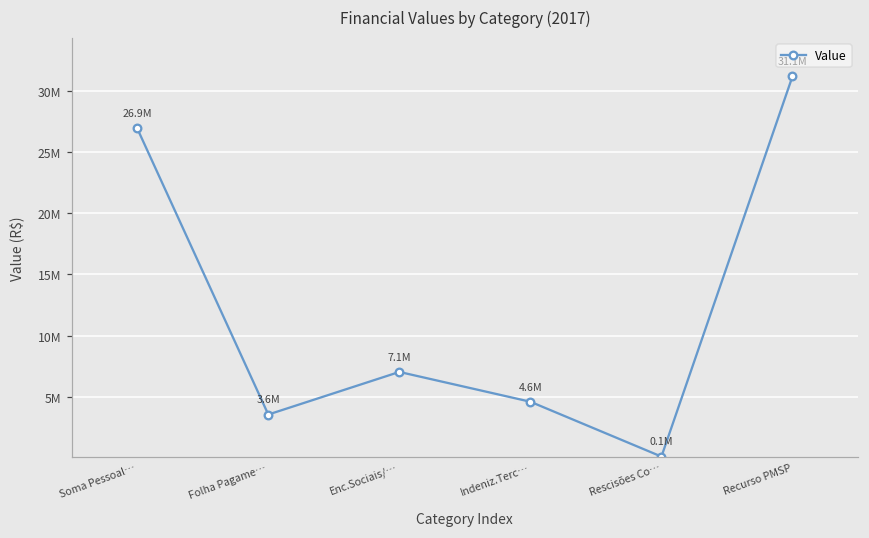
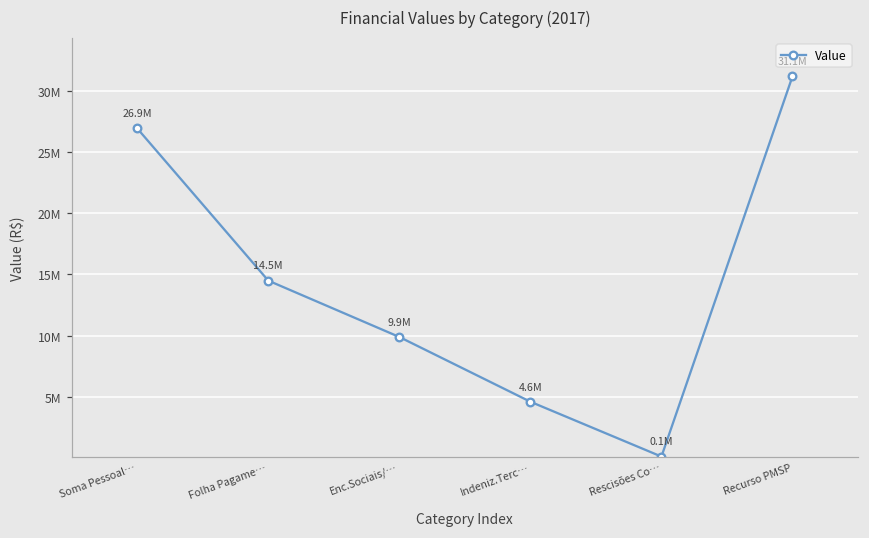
  {
    "Soma Pessoal…": "26.9M",
-   "Folha Pagame…": "3.6M",
-   "Enc.Sociais/…": "7.1M",
+   "Folha Pagame…": "14.5M",
+   "Enc.Sociais/…": "9.9M",
    "Indeniz.Terc…": "4.6M",
    "Rescisões Co…": "0.1M"
  }
